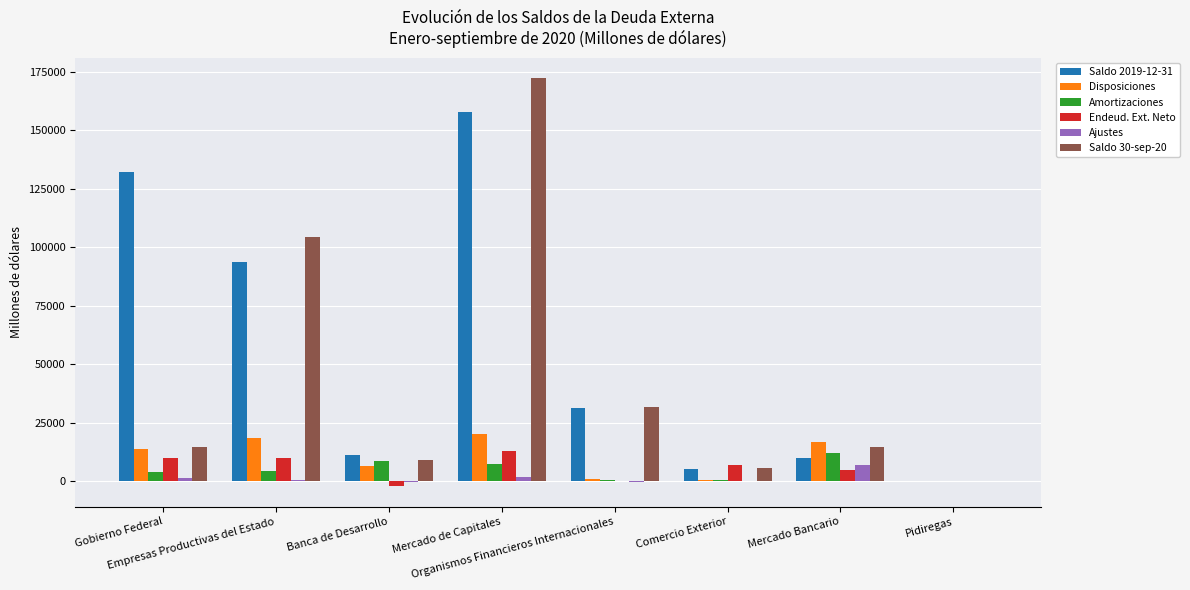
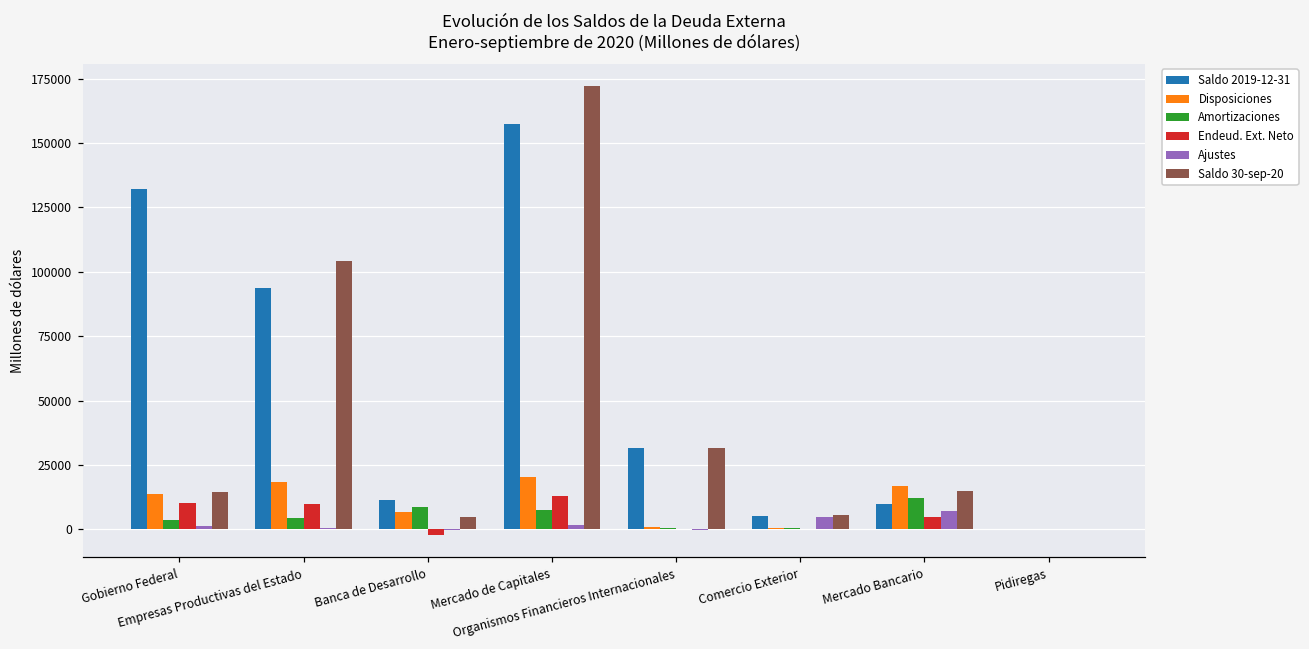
  {
    "Saldo 2019-12-31": {
      "Gobierno Federal": 132000,
      "Empresas Productivas del Estado": 94000,
      "Banca de Desarrollo": 11000,
      "Mercado de Capitales": 158000,
      "Organismos Financieros Internacionales": 31000,
      "Comercio Exterior": 5000,
      "Mercado Bancario": 10000
    },
    "Disposiciones": {
      "Gobierno Federal": 14000,
      "Empresas Productivas del Estado": 19000,
      "Banca de Desarrollo": 7000,
      "Mercado de Capitales": 20000,
      "Mercado Bancario": 17000
    },
    "Amortizaciones": {
      "Gobierno Federal": 4000,
      "Empresas Productivas del Estado": 4000,
      "Banca de Desarrollo": 9000,
      "Mercado de Capitales": 7000,
      "Mercado Bancario": 12000
    },
    "Endeud. Ext. Neto": {
      "Gobierno Federal": 10000,
      "Empresas Productivas del Estado": 10000,
      "Banca de Desarrollo": -2000,
      "Mercado de Capitales": 13000,
-     "Comercio Exterior": 7000,
+     "Comercio Exterior": 0,
      "Mercado Bancario": 5000
    },
    "Ajustes": {
      "Gobierno Federal": 1000,
      "Mercado de Capitales": 2000,
-     "Comercio Exterior": 0,
+     "Comercio Exterior": 5000,
      "Mercado Bancario": 7000
    },
    "Saldo 30-sep-20": {
      "Gobierno Federal": 15000,
      "Empresas Productivas del Estado": 104000,
-     "Banca de Desarrollo": 9000,
+     "Banca de Desarrollo": 5000,
      "Mercado de Capitales": 172000,
      "Organismos Financieros Internacionales": 32000,
      "Comercio Exterior": 6000,
      "Mercado Bancario": 15000
    }
  }
